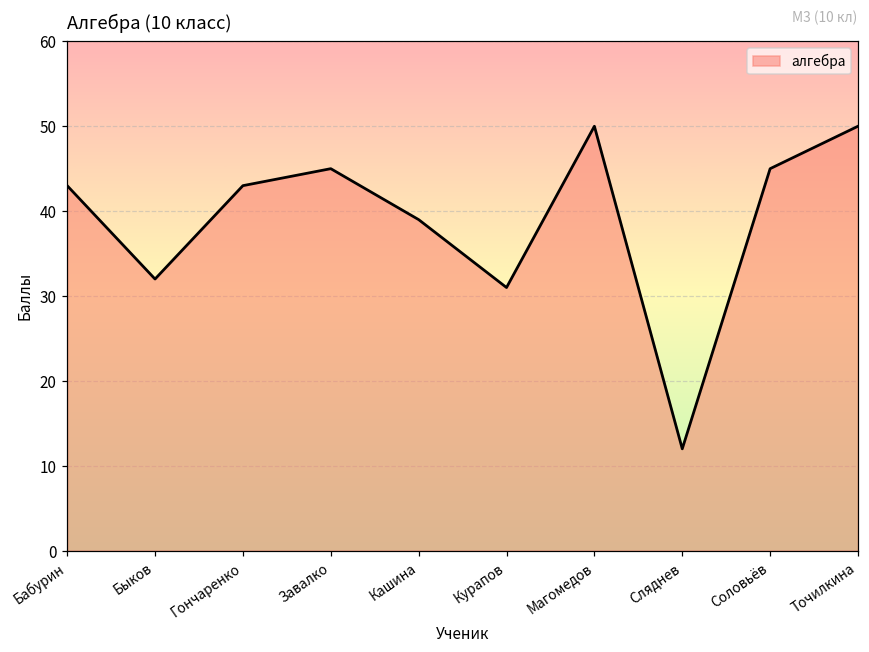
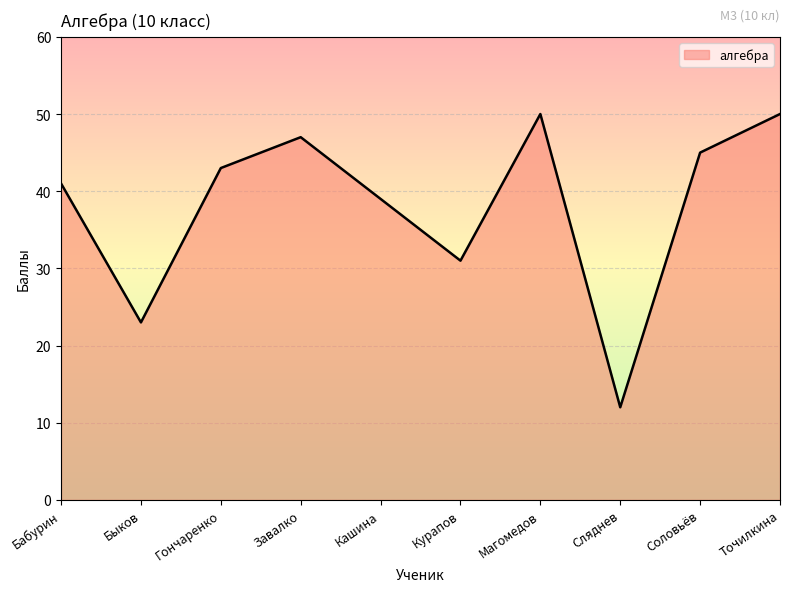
  {
-   "Бабурин": 43,
-   "Быков": 32,
+   "Бабурин": 41,
+   "Быков": 23,
    "Гончаренко": 43,
-   "Завалко": 45,
+   "Завалко": 47,
    "Кашина": 39,
    "Курапов": 31,
    "Магомедов": 50,
    "Сляднев": 12,
    "Соловьёв": 45,
    "Точилкина": 50
  }
